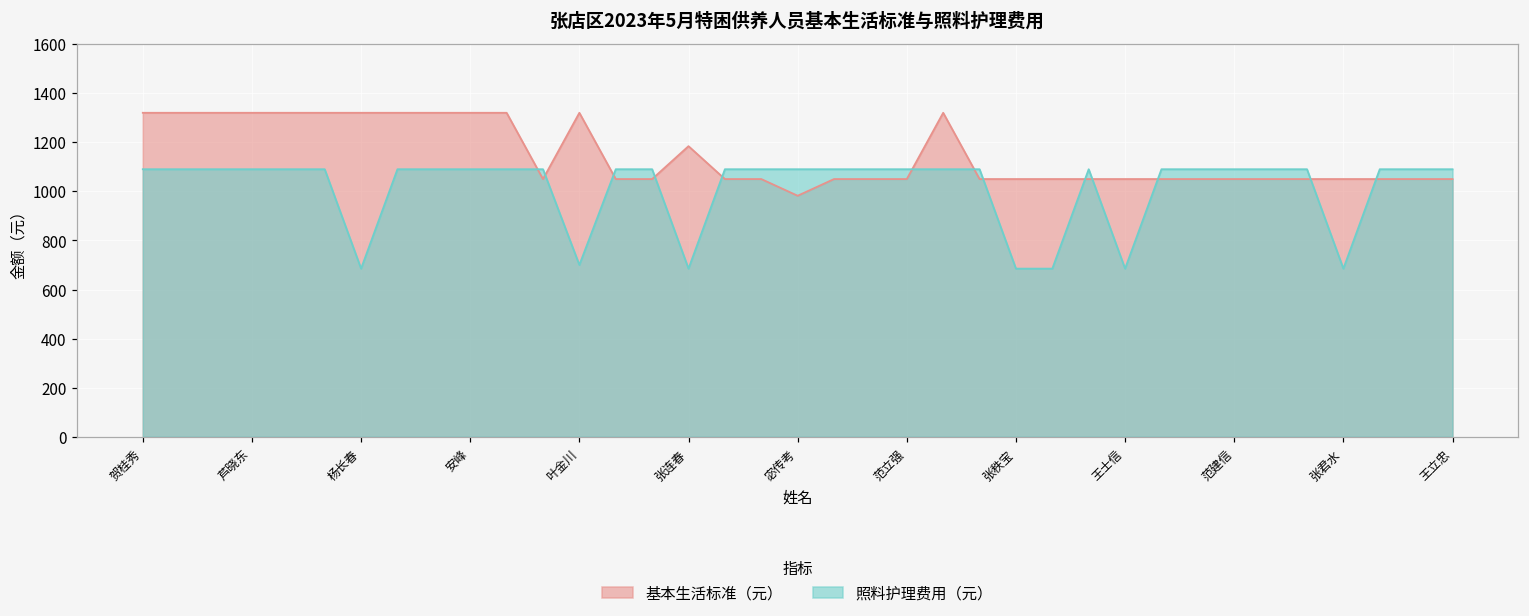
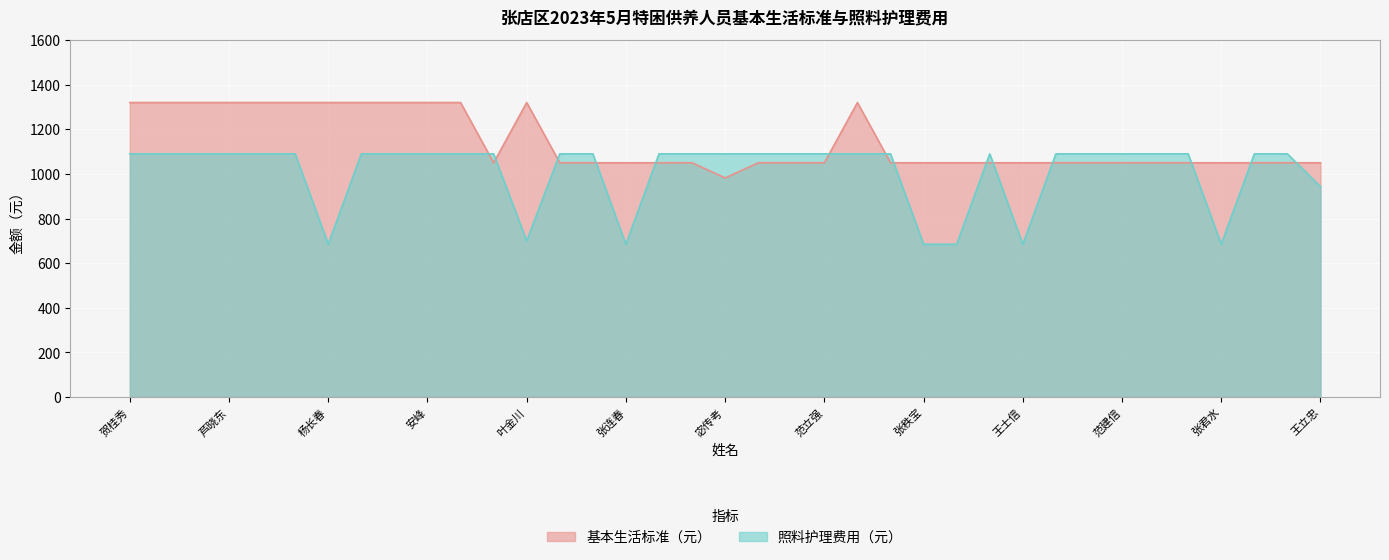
  {
    "基本生活标准（元）": {
      "贺桂秀": 1320,
      "芦晓东": 1320,
      "杨长春": 1320,
      "安峰": 1320,
      "叶金川": 1320,
-     "张连春": 1180,
+     "张连春": 1050,
      "宓传考": 980,
      "范立强": 1050,
      "张秩宝": 1050,
      "王士信": 1050,
      "范建信": 1050,
      "张君水": 1050,
      "王立忠": 1050
    },
    "照料护理费用（元）": {
      "贺桂秀": 1090,
      "芦晓东": 1090,
      "杨长春": 690,
      "安峰": 1090,
      "叶金川": 700,
      "张连春": 690,
      "宓传考": 1090,
      "范立强": 1090,
      "张秩宝": 690,
      "王士信": 690,
      "范建信": 1090,
      "张君水": 690,
-     "王立忠": 1090
+     "王立忠": 940
    }
  }
